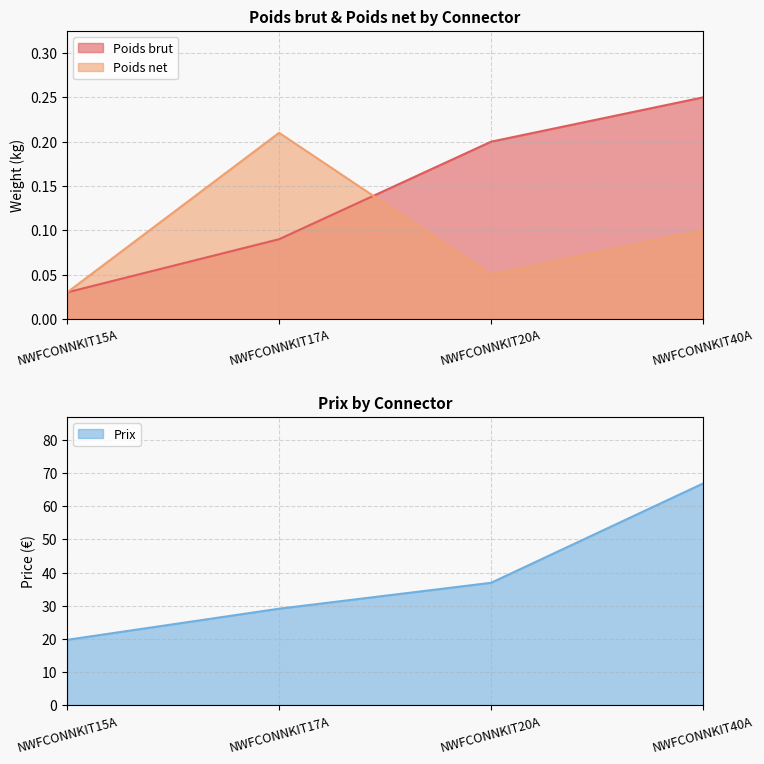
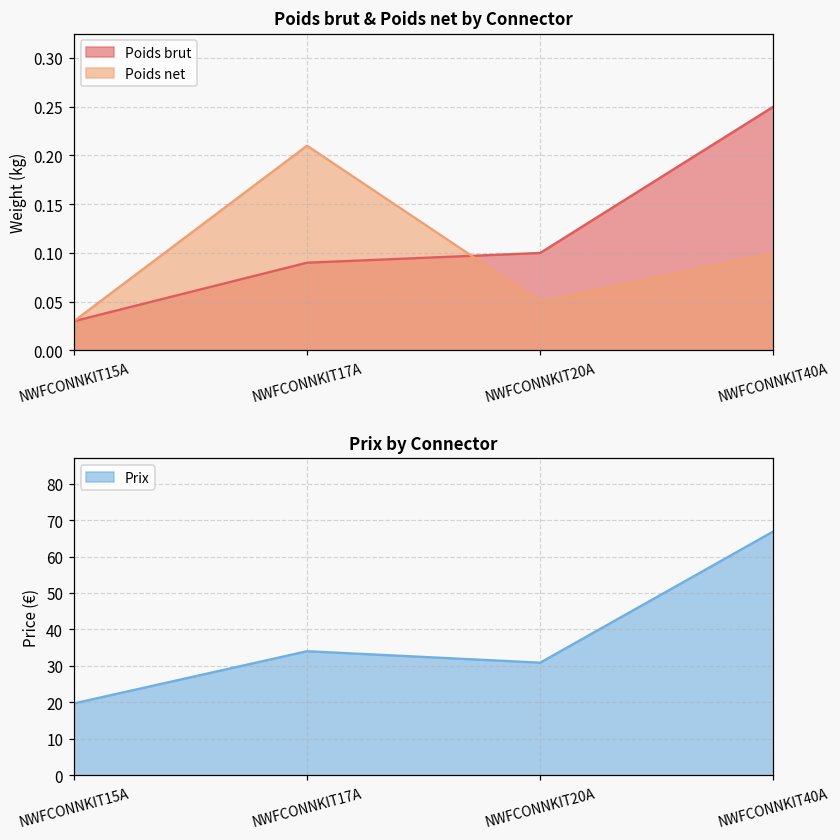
  {
    "Poids brut & Poids net by Connector": {
      "Poids brut": {
        "NWFCONNKIT17A": 0.09,
-       "NWFCONNKIT20A": 0.2,
+       "NWFCONNKIT20A": 0.1,
        "NWFCONNKIT40A": 0.25
      },
      "Poids net": {
        "NWFCONNKIT17A": 0.21,
        "NWFCONNKIT20A": 0.05,
        "NWFCONNKIT40A": 0.1
      }
    },
    "Prix by Connector": {
      "NWFCONNKIT15A": 20,
-     "NWFCONNKIT17A": 29,
-     "NWFCONNKIT20A": 37,
+     "NWFCONNKIT17A": 34,
+     "NWFCONNKIT20A": 31,
      "NWFCONNKIT40A": 67
    }
  }
